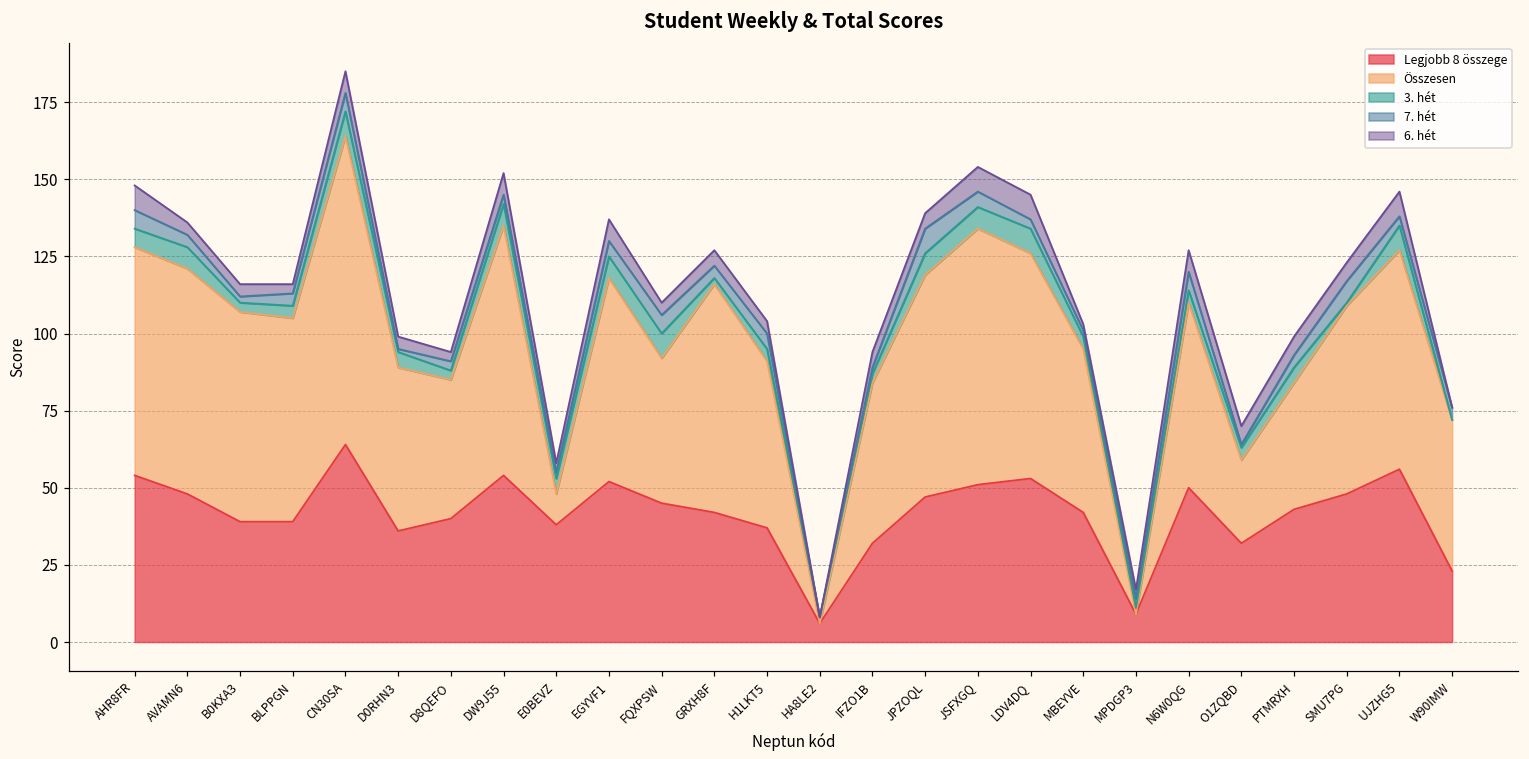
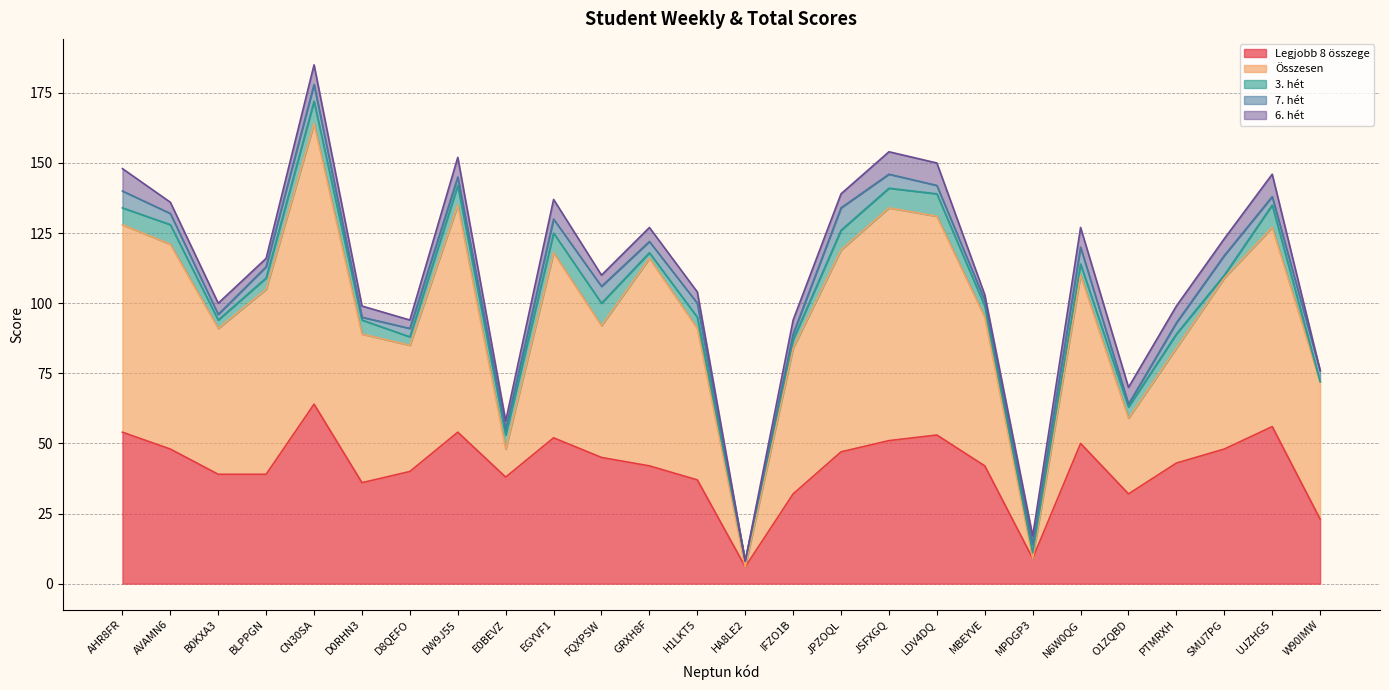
  {
    "Legjobb 8 összege": {
      "AHR8FR": 54,
      "AVAMN6": 48,
      "B0KXA3": 39,
      "BLPPGN": 39,
      "CN30SA": 64,
      "D0RHN3": 36,
      "D8QEFO": 40,
      "DW9J55": 54,
      "E0BEVZ": 38,
      "EGYVF1": 52,
      "FQXPSW": 45,
      "GRXH8F": 42,
      "H1LKT5": 37,
      "IFZO1B": 32,
      "JPZOQL": 47,
      "JSFXGQ": 51,
      "LDV4DQ": 53,
      "MBEYVE": 42,
      "N6W0QG": 50,
      "O1ZQBD": 32,
      "PTMRXH": 43,
      "SMU7PG": 48,
      "UJZHG5": 56,
      "W90IMW": 23
    },
    "Összesen": {
      "AHR8FR": 74,
      "AVAMN6": 73,
-     "B0KXA3": 68,
+     "B0KXA3": 52,
      "BLPPGN": 66,
      "CN30SA": 100,
      "D0RHN3": 53,
      "D8QEFO": 45,
      "DW9J55": 81,
      "E0BEVZ": 10,
      "EGYVF1": 66,
      "FQXPSW": 47,
      "GRXH8F": 74,
      "H1LKT5": 54,
      "IFZO1B": 52,
      "JPZOQL": 72,
      "JSFXGQ": 83,
-     "LDV4DQ": 73,
+     "LDV4DQ": 78,
      "MBEYVE": 53,
      "N6W0QG": 60,
      "O1ZQBD": 27,
      "PTMRXH": 41,
      "SMU7PG": 61,
      "UJZHG5": 71
    }
  }
